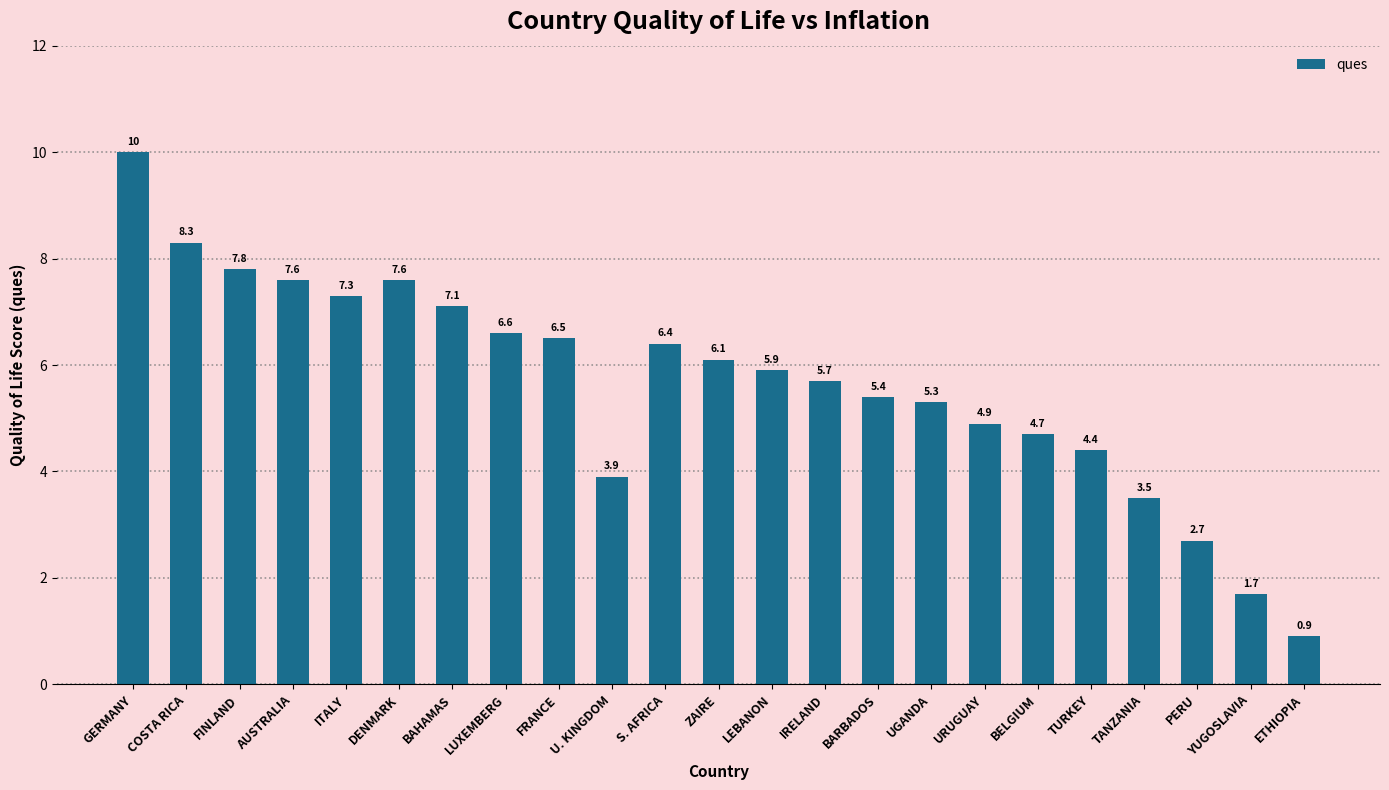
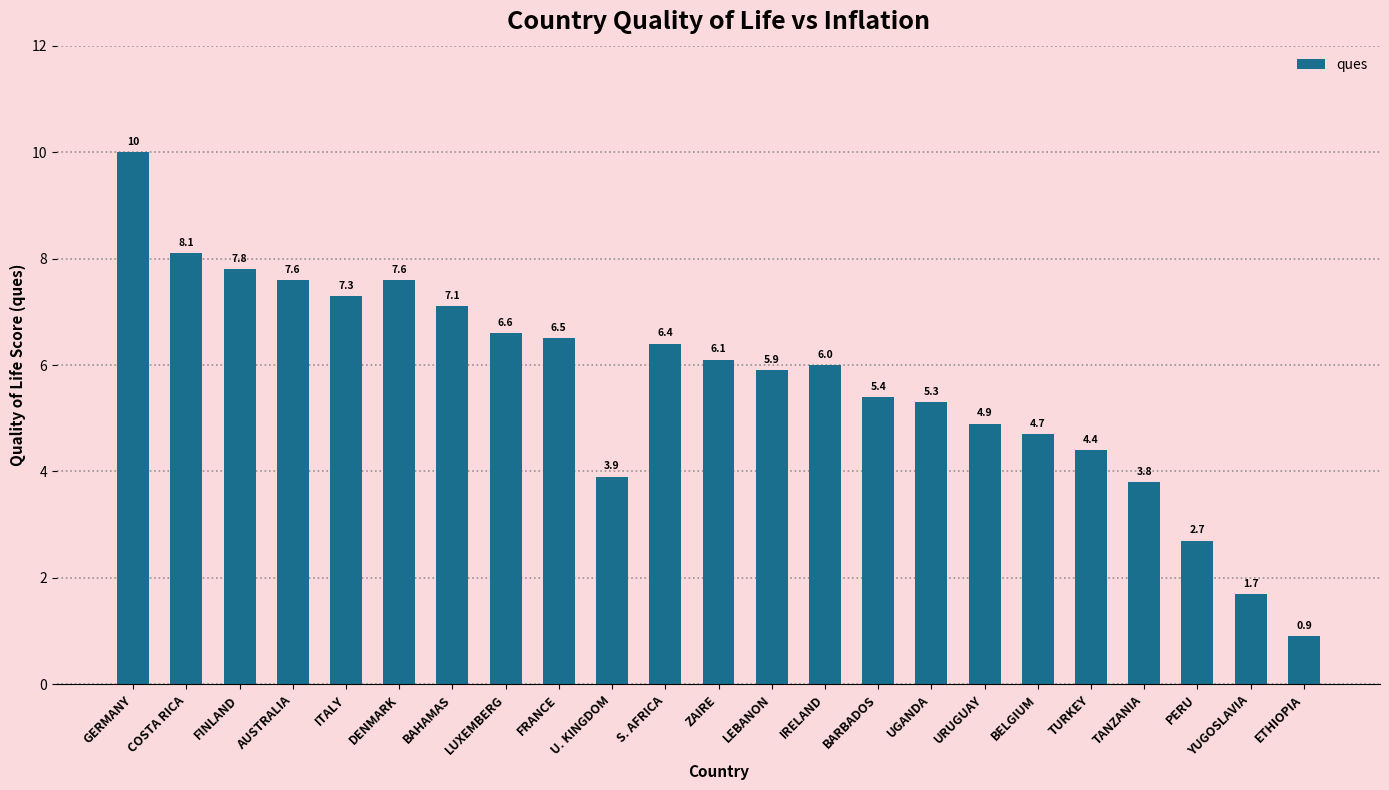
  {
    "GERMANY": 10,
-   "COSTA RICA": 8.3,
+   "COSTA RICA": 8.1,
    "FINLAND": 7.8,
    "AUSTRALIA": 7.6,
    "ITALY": 7.3,
    "DENMARK": 7.6,
    "BAHAMAS": 7.1,
    "LUXEMBERG": 6.6,
    "FRANCE": 6.5,
    "U. KINGDOM": 3.9,
    "S. AFRICA": 6.4,
    "ZAIRE": 6.1,
    "LEBANON": 5.9,
-   "IRELAND": 5.7,
+   "IRELAND": 6.0,
    "BARBADOS": 5.4,
    "UGANDA": 5.3,
    "URUGUAY": 4.9,
    "BELGIUM": 4.7,
    "TURKEY": 4.4,
-   "TANZANIA": 3.5,
+   "TANZANIA": 3.8,
    "PERU": 2.7,
    "YUGOSLAVIA": 1.7,
    "ETHIOPIA": 0.9
  }
